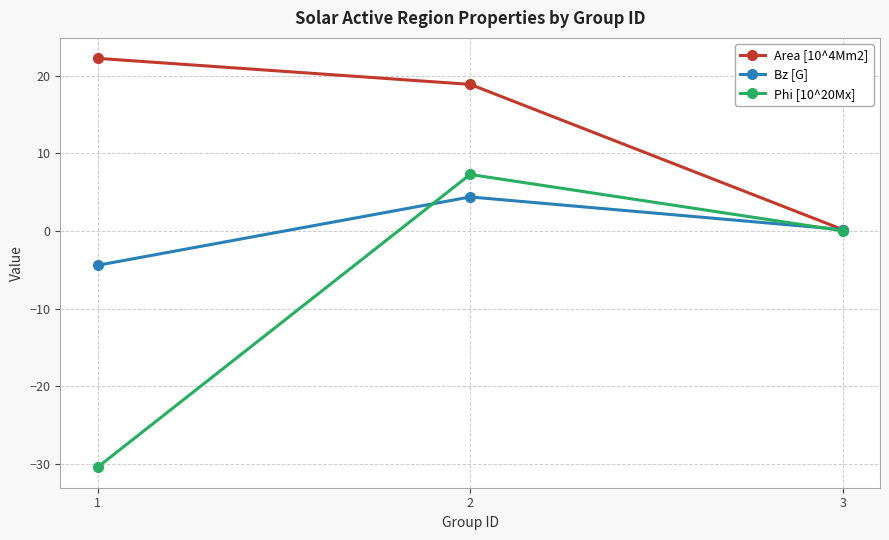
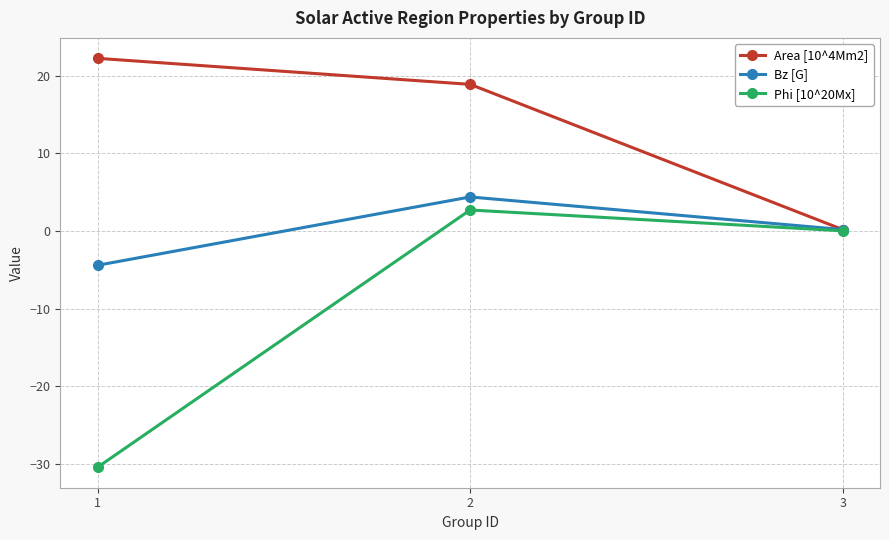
  {
    "Area [10^4Mm2]": {
      "1": 22,
      "2": 19
    },
    "Bz [G]": {
      "1": -4,
      "2": 4
    },
    "Phi [10^20Mx]": {
      "1": -30,
-     "2": 7
+     "2": 3
    }
  }
